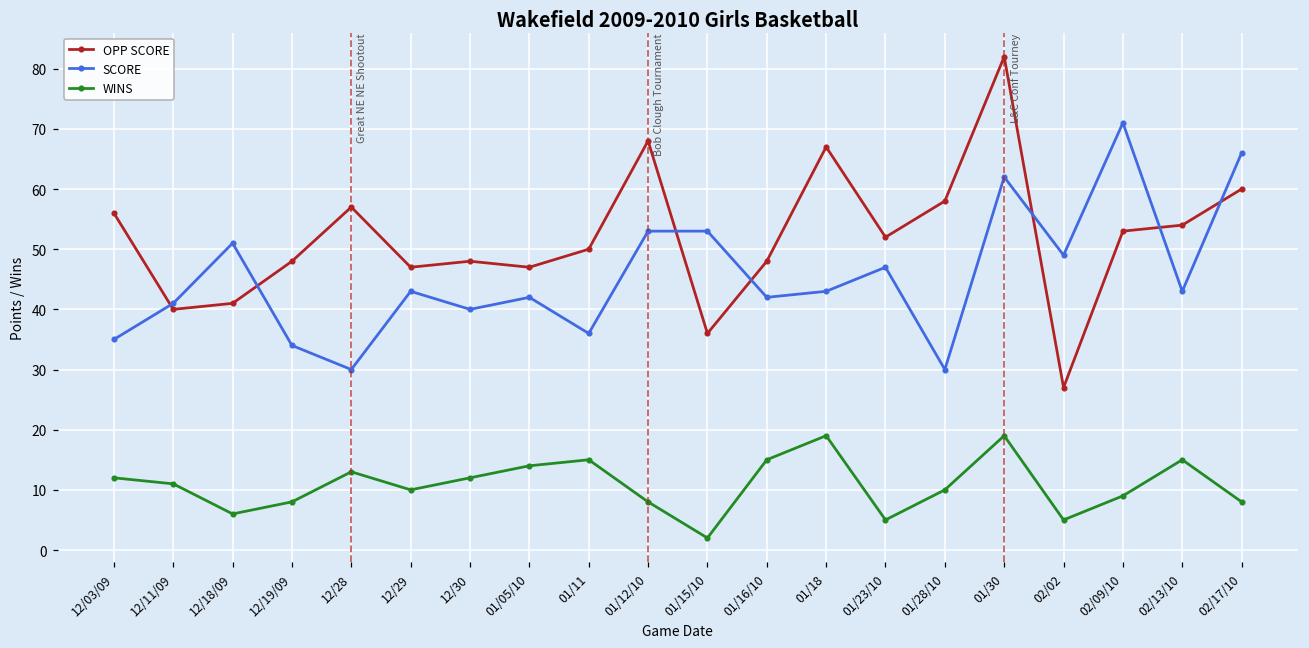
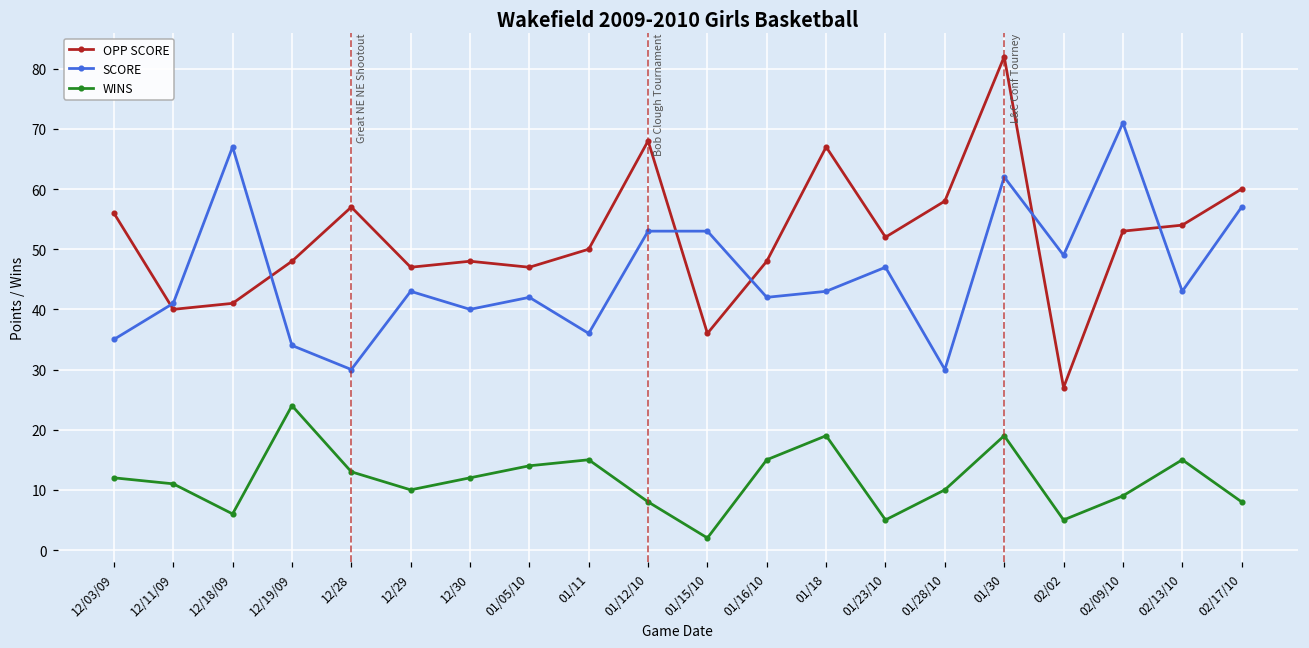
  {
    "OPP SCORE": {
      "12/03/09": 56,
      "12/11/09": 40,
      "12/18/09": 41,
      "12/19/09": 48,
      "12/28": 57,
      "12/29": 47,
      "12/30": 48,
      "01/05/10": 47,
      "01/11": 50,
      "01/12/10": 68,
      "01/15/10": 36,
      "01/16/10": 48,
      "01/18": 67,
      "01/23/10": 52,
      "01/28/10": 58,
      "01/30": 82,
      "02/02": 27,
      "02/09/10": 53,
      "02/13/10": 54,
      "02/17/10": 60
    },
    "SCORE": {
      "12/03/09": 35,
      "12/11/09": 41,
-     "12/18/09": 51,
+     "12/18/09": 67,
      "12/19/09": 34,
      "12/28": 30,
      "12/29": 43,
      "12/30": 40,
      "01/05/10": 42,
      "01/11": 36,
      "01/12/10": 53,
      "01/15/10": 53,
      "01/16/10": 42,
      "01/18": 43,
      "01/23/10": 47,
      "01/28/10": 30,
      "01/30": 62,
      "02/02": 49,
      "02/09/10": 71,
      "02/13/10": 43,
-     "02/17/10": 66
+     "02/17/10": 57
    },
    "WINS": {
      "12/03/09": 12,
      "12/11/09": 11,
      "12/18/09": 6,
-     "12/19/09": 8,
+     "12/19/09": 24,
      "12/28": 13,
      "12/29": 10,
      "12/30": 12,
      "01/05/10": 14,
      "01/11": 15,
      "01/12/10": 8,
      "01/15/10": 2,
      "01/16/10": 15,
      "01/18": 19,
      "01/23/10": 5,
      "01/28/10": 10,
      "01/30": 19,
      "02/02": 5,
      "02/09/10": 9,
      "02/13/10": 15,
      "02/17/10": 8
    }
  }
